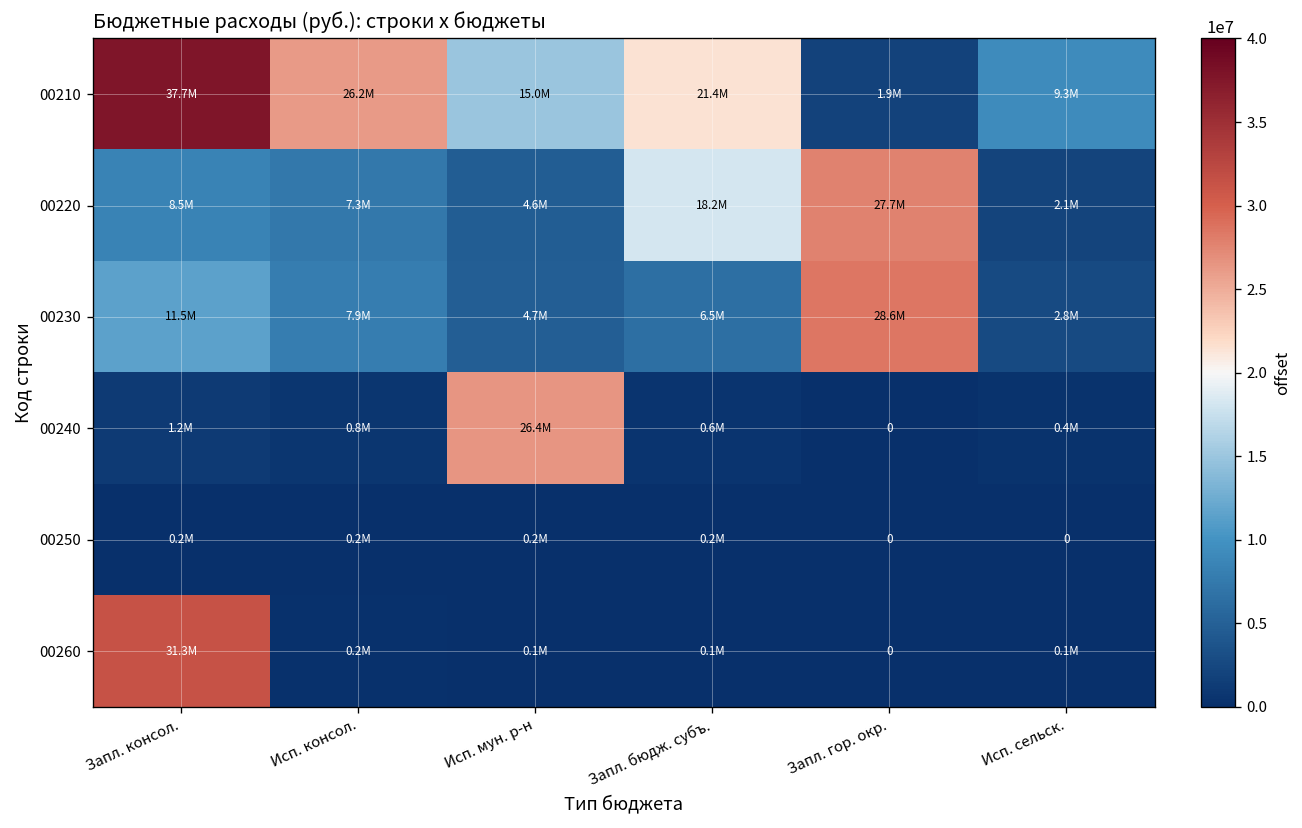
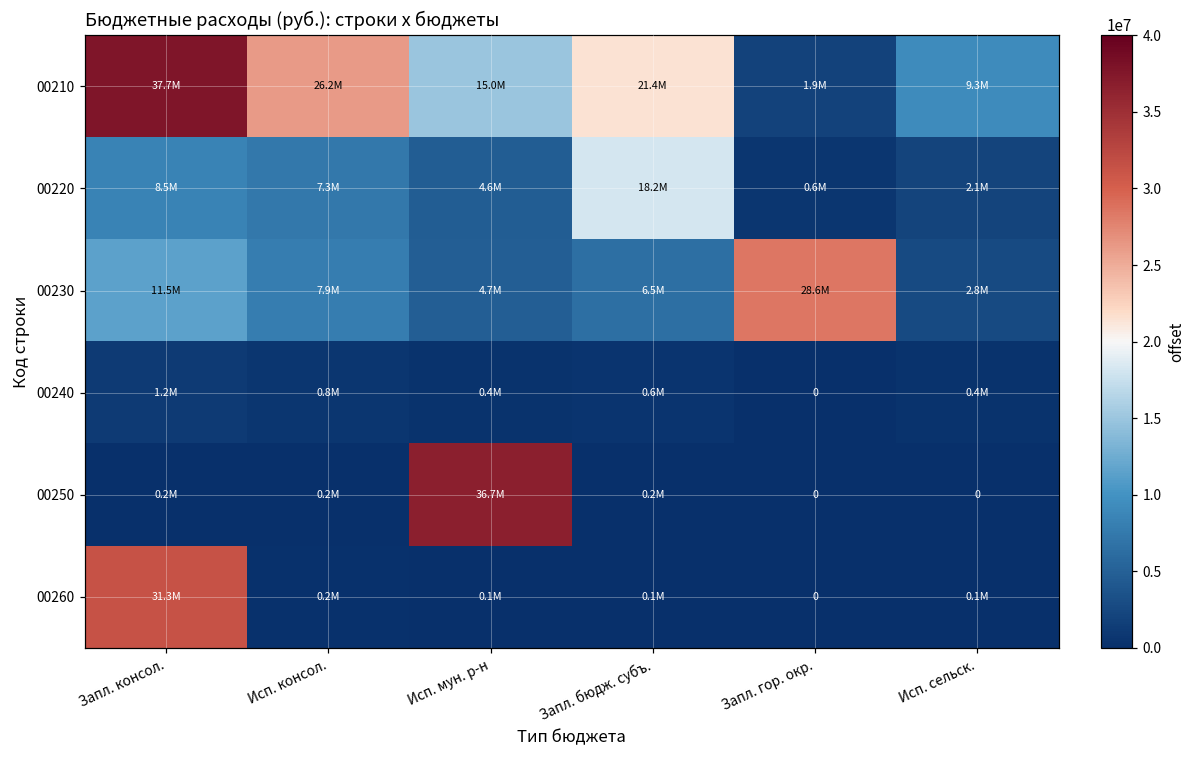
  {
    "00210": {
      "Запл. консол.": "37.7M",
      "Исп. консол.": "26.2M",
      "Исп. мун. р-н": "15.0M",
      "Запл. бюдж. субъ.": "21.4M",
      "Запл. гор. окр.": "1.9M",
      "Исп. сельск.": "9.3M"
    },
    "00220": {
      "Запл. консол.": "8.5M",
      "Исп. консол.": "7.3M",
      "Исп. мун. р-н": "4.6M",
      "Запл. бюдж. субъ.": "18.2M",
-     "Запл. гор. окр.": "27.7M",
+     "Запл. гор. окр.": "0.6M",
      "Исп. сельск.": "2.1M"
    },
    "00230": {
      "Запл. консол.": "11.5M",
      "Исп. консол.": "7.9M",
      "Исп. мун. р-н": "4.7M",
      "Запл. бюдж. субъ.": "6.5M",
      "Запл. гор. окр.": "28.6M",
      "Исп. сельск.": "2.8M"
    },
    "00240": {
      "Запл. консол.": "1.2M",
      "Исп. консол.": "0.8M",
-     "Исп. мун. р-н": "26.4M",
+     "Исп. мун. р-н": "0.4M",
      "Запл. бюдж. субъ.": "0.6M",
      "Запл. гор. окр.": "0",
      "Исп. сельск.": "0.4M"
    },
    "00250": {
      "Запл. консол.": "0.2M",
      "Исп. консол.": "0.2M",
-     "Исп. мун. р-н": "0.2M",
+     "Исп. мун. р-н": "36.7M",
      "Запл. бюдж. субъ.": "0.2M",
      "Запл. гор. окр.": "0",
      "Исп. сельск.": "0"
    },
    "00260": {
      "Запл. консол.": "31.3M",
      "Исп. консол.": "0.2M",
      "Исп. мун. р-н": "0.1M",
      "Запл. бюдж. субъ.": "0.1M",
      "Запл. гор. окр.": "0",
      "Исп. сельск.": "0.1M"
    }
  }
